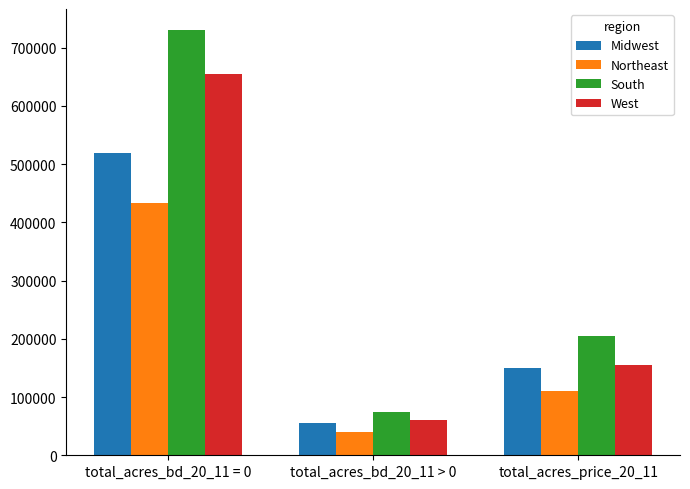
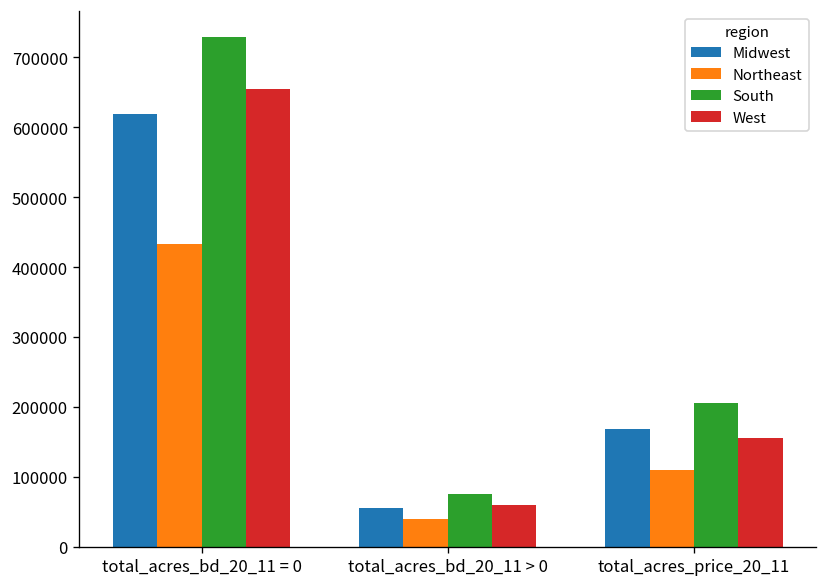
  {
    "Midwest": {
-     "total_acres_bd_20_11 = 0": 520000,
+     "total_acres_bd_20_11 = 0": 620000,
      "total_acres_bd_20_11 > 0": 60000,
-     "total_acres_price_20_11": 150000
+     "total_acres_price_20_11": 170000
    },
    "Northeast": {
      "total_acres_bd_20_11 = 0": 430000,
      "total_acres_bd_20_11 > 0": 40000,
      "total_acres_price_20_11": 110000
    },
    "South": {
      "total_acres_bd_20_11 = 0": 730000,
      "total_acres_bd_20_11 > 0": 80000,
      "total_acres_price_20_11": 210000
    },
    "West": {
      "total_acres_bd_20_11 = 0": 650000,
      "total_acres_bd_20_11 > 0": 60000,
      "total_acres_price_20_11": 160000
    }
  }
